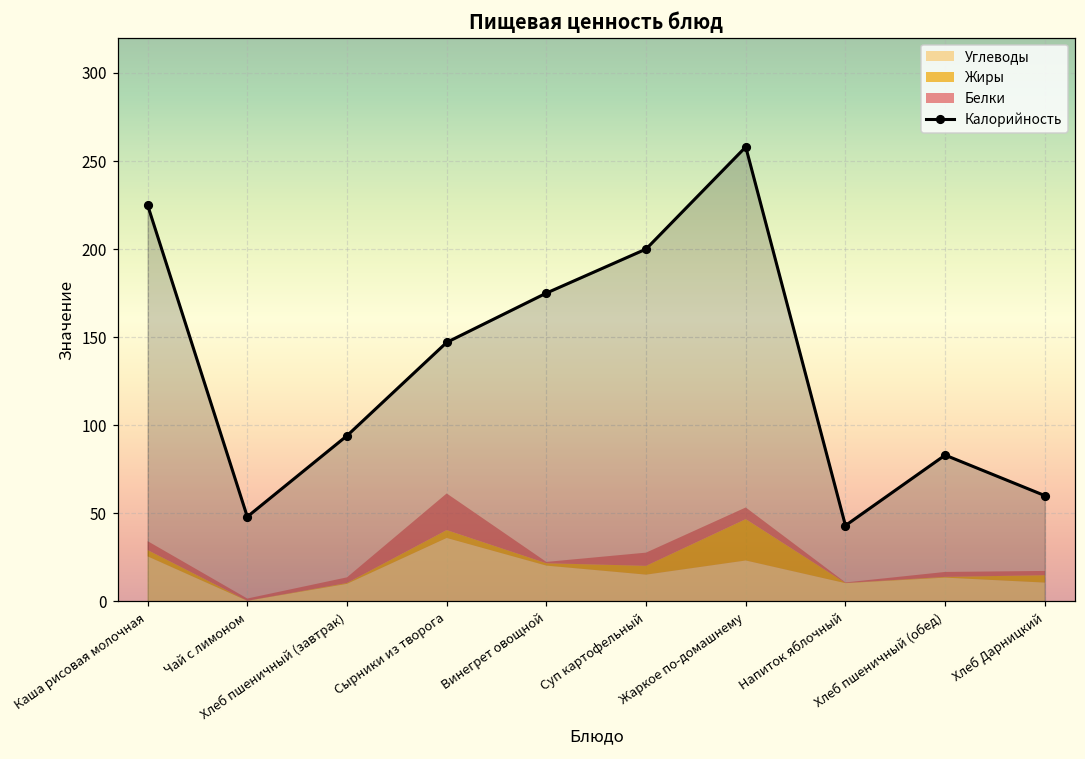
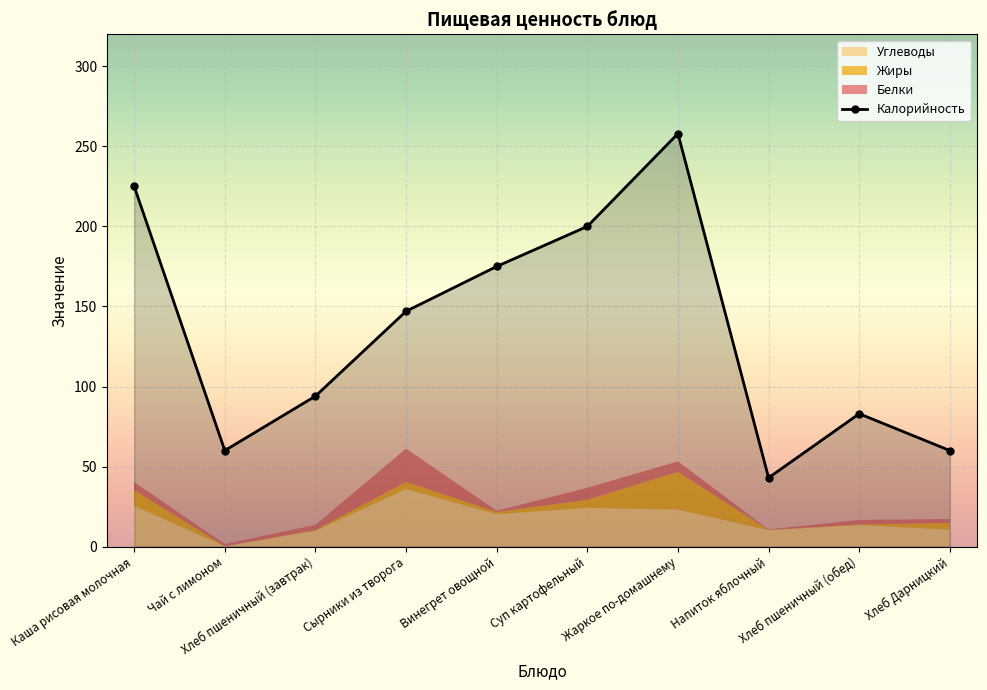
  {
    "Калорийность": {
      "Каша рисовая молочная": 225,
-     "Чай с лимоном": 48,
+     "Чай с лимоном": 60,
      "Хлеб пшеничный (завтрак)": 94,
      "Сырники из творога": 147,
      "Винегрет овощной": 175,
      "Суп картофельный": 200,
      "Жаркое по-домашнему": 258,
      "Напиток яблочный": 43,
      "Хлеб пшеничный (обед)": 83,
      "Хлеб Дарницкий": 60
    },
    "Углеводы": {
      "Каша рисовая молочная": 26,
      "Сырники из творога": 36,
-     "Суп картофельный": 15,
+     "Суп картофельный": 24,
      "Жаркое по-домашнему": 23,
      "Хлеб Дарницкий": 11
    },
    "Жиры": {
-     "Каша рисовая молочная": 4,
+     "Каша рисовая молочная": 10,
      "Сырники из творога": 4,
      "Суп картофельный": 5,
      "Жаркое по-домашнему": 23,
      "Хлеб Дарницкий": 4
    },
    "Белки": {
      "Каша рисовая молочная": 5,
      "Хлеб пшеничный (завтрак)": 3,
      "Сырники из творога": 21,
      "Суп картофельный": 8,
      "Жаркое по-домашнему": 7,
      "Хлеб пшеничный (обед)": 3,
      "Хлеб Дарницкий": 2
    }
  }
